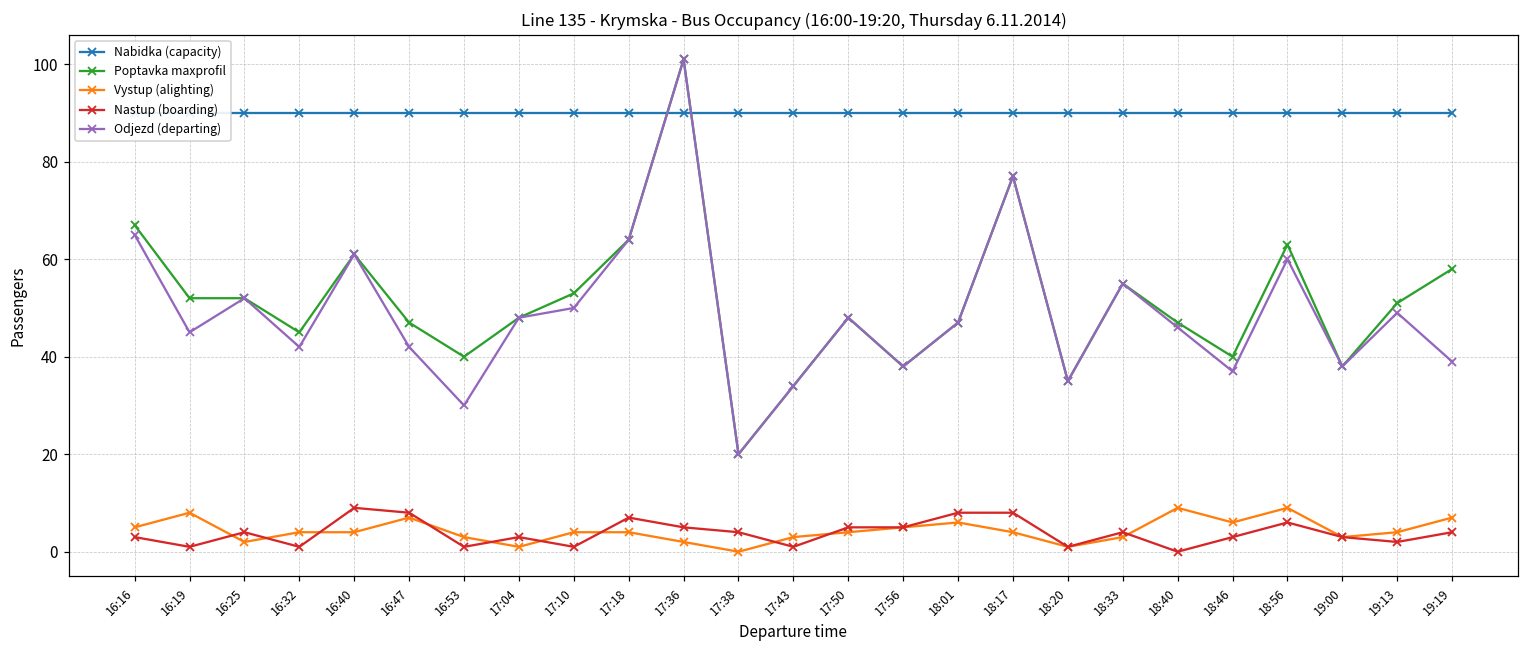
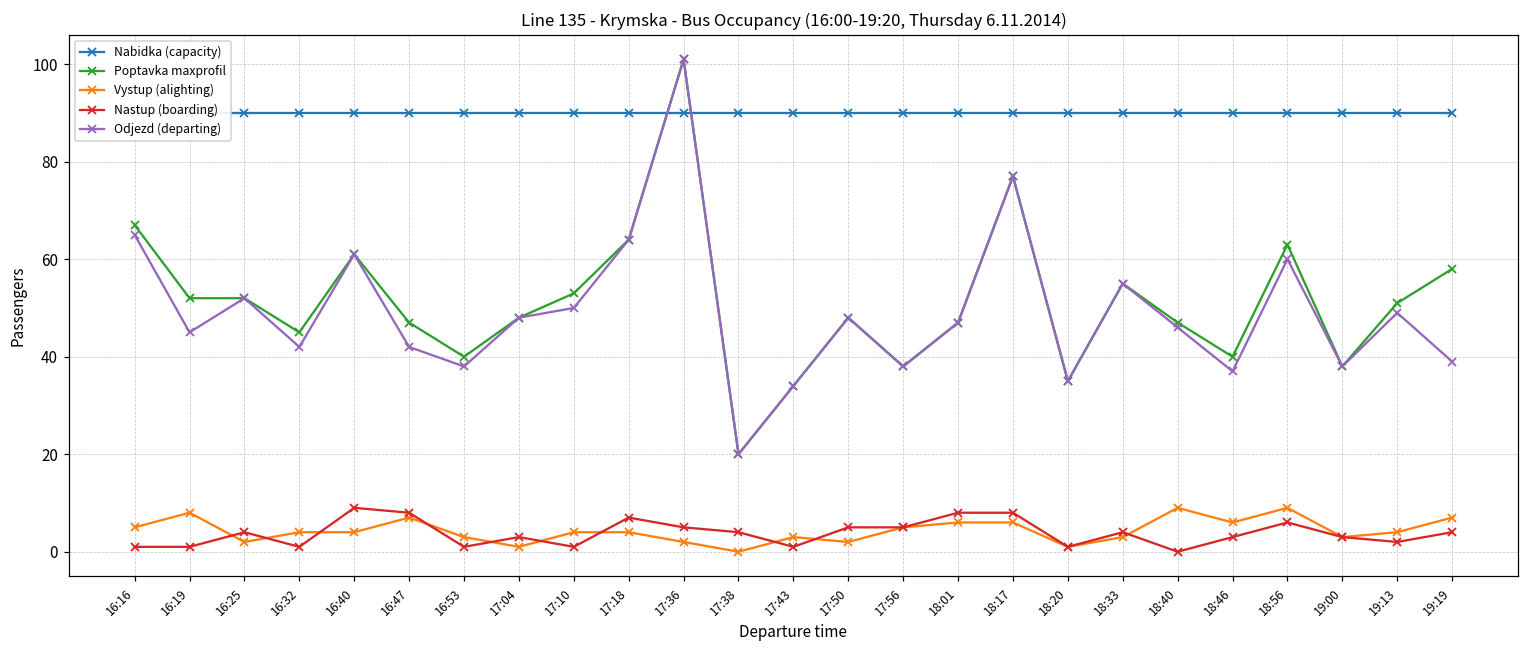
  {
    "Nabidka (capacity)": {
      "16:25": 90,
      "16:32": 90,
      "16:40": 90,
      "16:47": 90,
      "16:53": 90,
      "17:04": 90,
      "17:10": 90,
      "17:18": 90,
      "17:36": 90,
      "17:38": 90,
      "17:43": 90,
      "17:50": 90,
      "17:56": 90,
      "18:01": 90,
      "18:17": 90,
      "18:20": 90,
      "18:33": 90,
      "18:40": 90,
      "18:46": 90,
      "18:56": 90,
      "19:00": 90,
      "19:13": 90,
      "19:19": 90
    },
    "Poptavka maxprofil": {
      "16:16": 67,
      "16:19": 52,
      "16:32": 45,
      "16:47": 47,
      "16:53": 40,
      "17:10": 53,
      "18:40": 47,
      "18:46": 40,
      "18:56": 63,
      "19:13": 51,
      "19:19": 58
    },
    "Vystup (alighting)": {
      "16:16": 5,
      "16:19": 8,
      "16:25": 2,
      "16:32": 4,
      "16:40": 4,
      "16:47": 7,
      "16:53": 3,
      "17:04": 1,
      "17:10": 4,
      "17:18": 4,
      "17:36": 2,
      "17:38": 0,
      "17:43": 3,
-     "17:50": 4,
+     "17:50": 2,
      "18:01": 6,
-     "18:17": 4,
+     "18:17": 6,
      "18:33": 3,
      "18:40": 9,
      "18:46": 6,
      "18:56": 9,
      "19:13": 4,
      "19:19": 7
    },
    "Nastup (boarding)": {
-     "16:16": 3,
+     "16:16": 1,
      "16:19": 1,
      "16:25": 4,
      "16:32": 1,
      "16:40": 9,
      "16:47": 8,
      "16:53": 1,
      "17:04": 3,
      "17:10": 1,
      "17:18": 7,
      "17:36": 5,
      "17:38": 4,
      "17:43": 1,
      "17:50": 5,
      "18:01": 8,
      "18:17": 8,
      "18:33": 4,
      "18:40": 0,
      "18:46": 3,
      "18:56": 6,
      "19:13": 2,
      "19:19": 4
    },
    "Odjezd (departing)": {
      "16:16": 65,
      "16:19": 45,
      "16:32": 42,
      "16:47": 42,
-     "16:53": 30,
+     "16:53": 38,
      "17:10": 50,
      "18:40": 46,
      "18:46": 37,
      "18:56": 60,
      "19:13": 49,
      "19:19": 39
    }
  }
